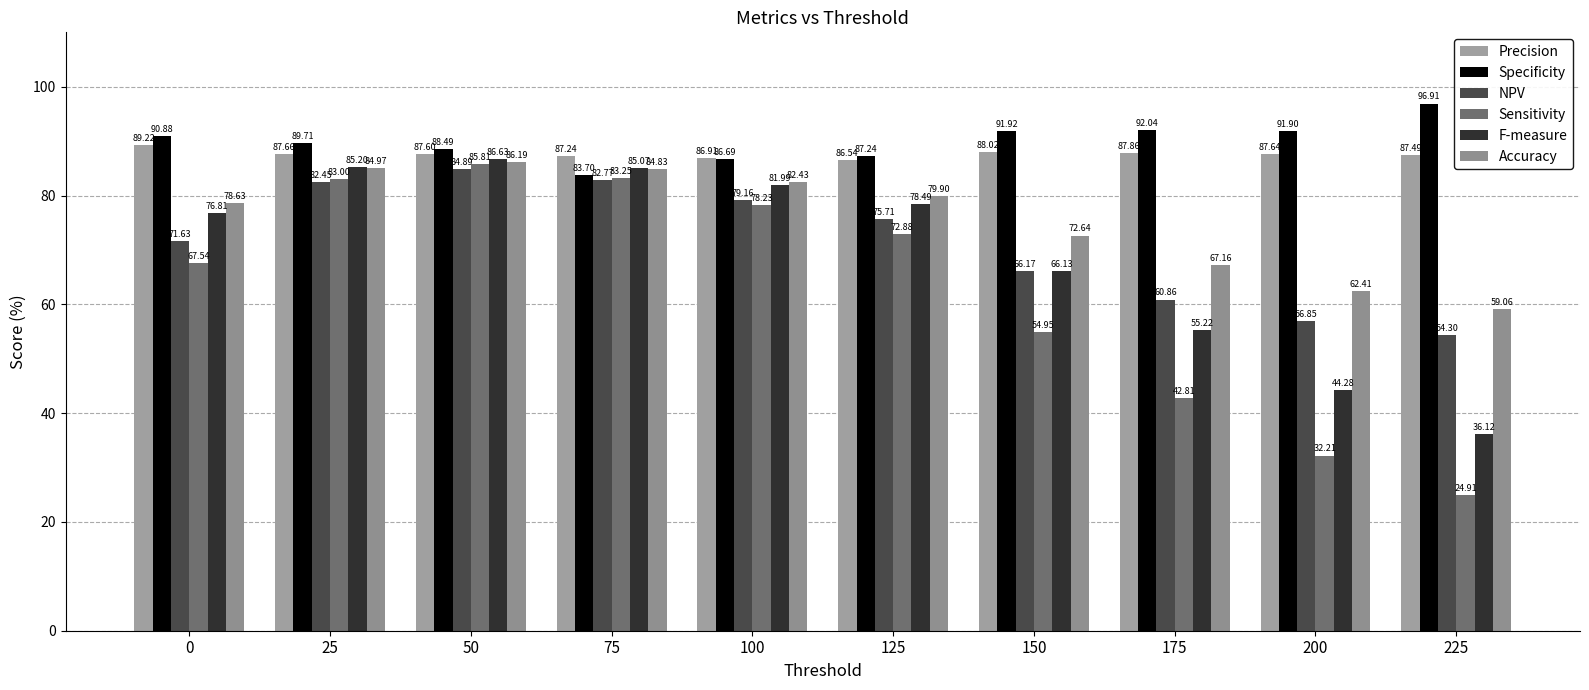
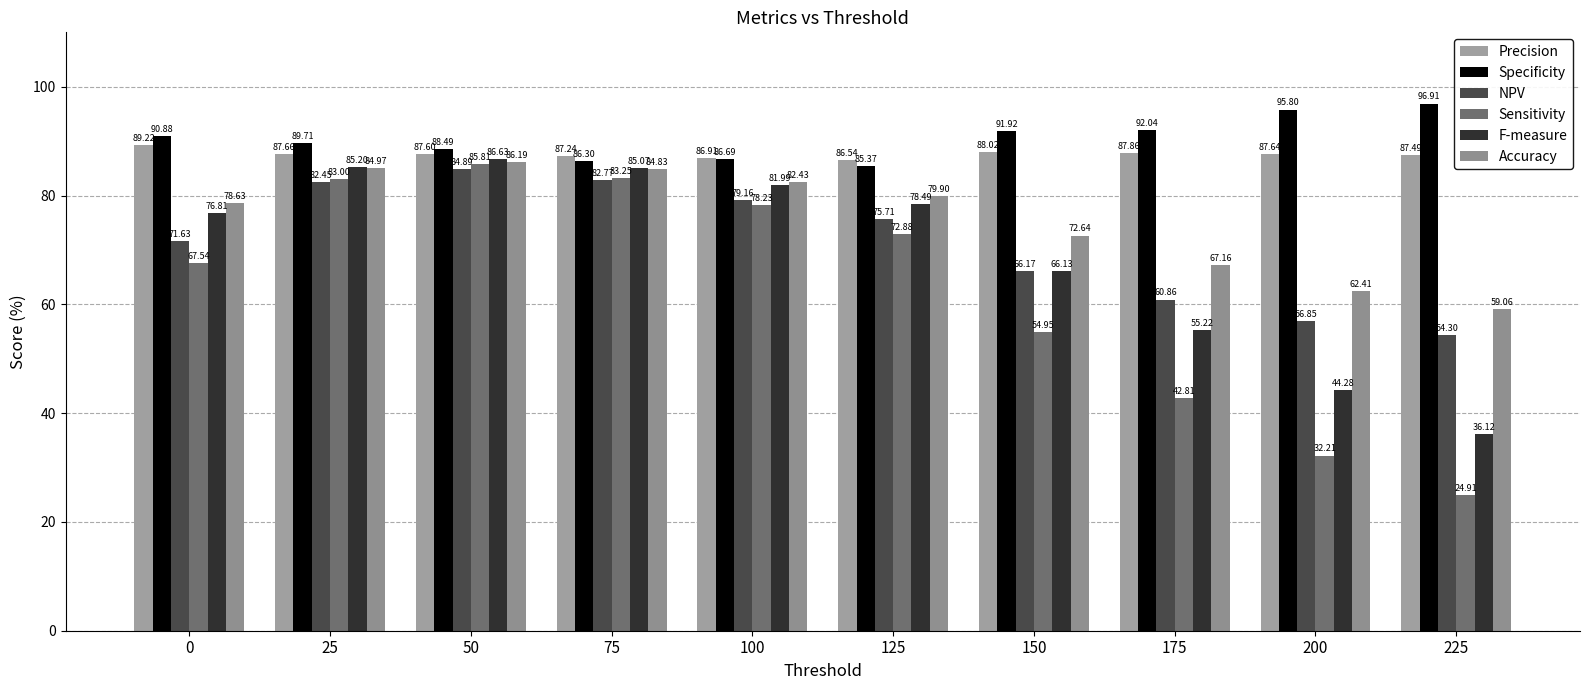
  {
    "Specificity": {
      "0": 90.88,
      "25": 89.71,
      "50": 88.49,
-     "75": 83.70,
-     "125": 87.24,
+     "75": 86.30,
+     "125": 85.37,
      "150": 91.92,
      "175": 92.04,
-     "200": 91.90,
+     "200": 95.80,
      "225": 96.91
    }
  }
